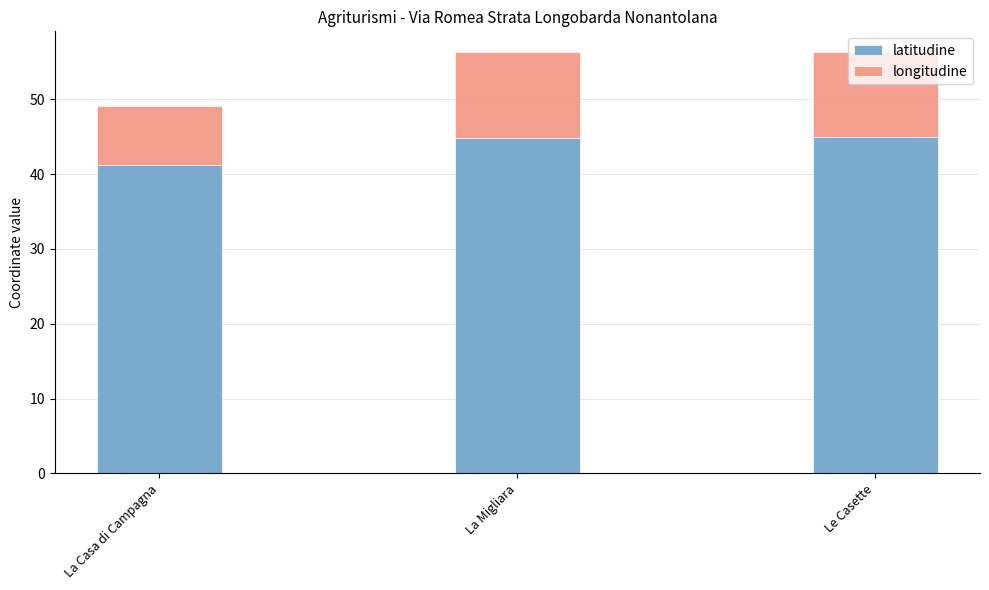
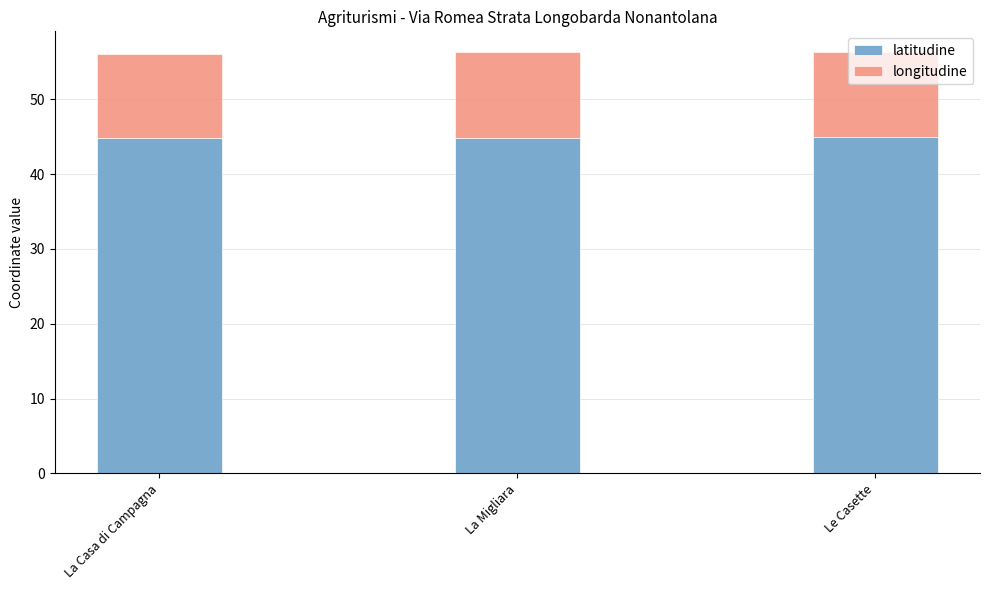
  {
    "latitudine": {
-     "La Casa di Campagna": 41,
+     "La Casa di Campagna": 45,
      "La Migliara": 45,
      "Le Casette": 45
    },
    "longitudine": {
-     "La Casa di Campagna": 8,
+     "La Casa di Campagna": 11,
      "La Migliara": 11
    }
  }
